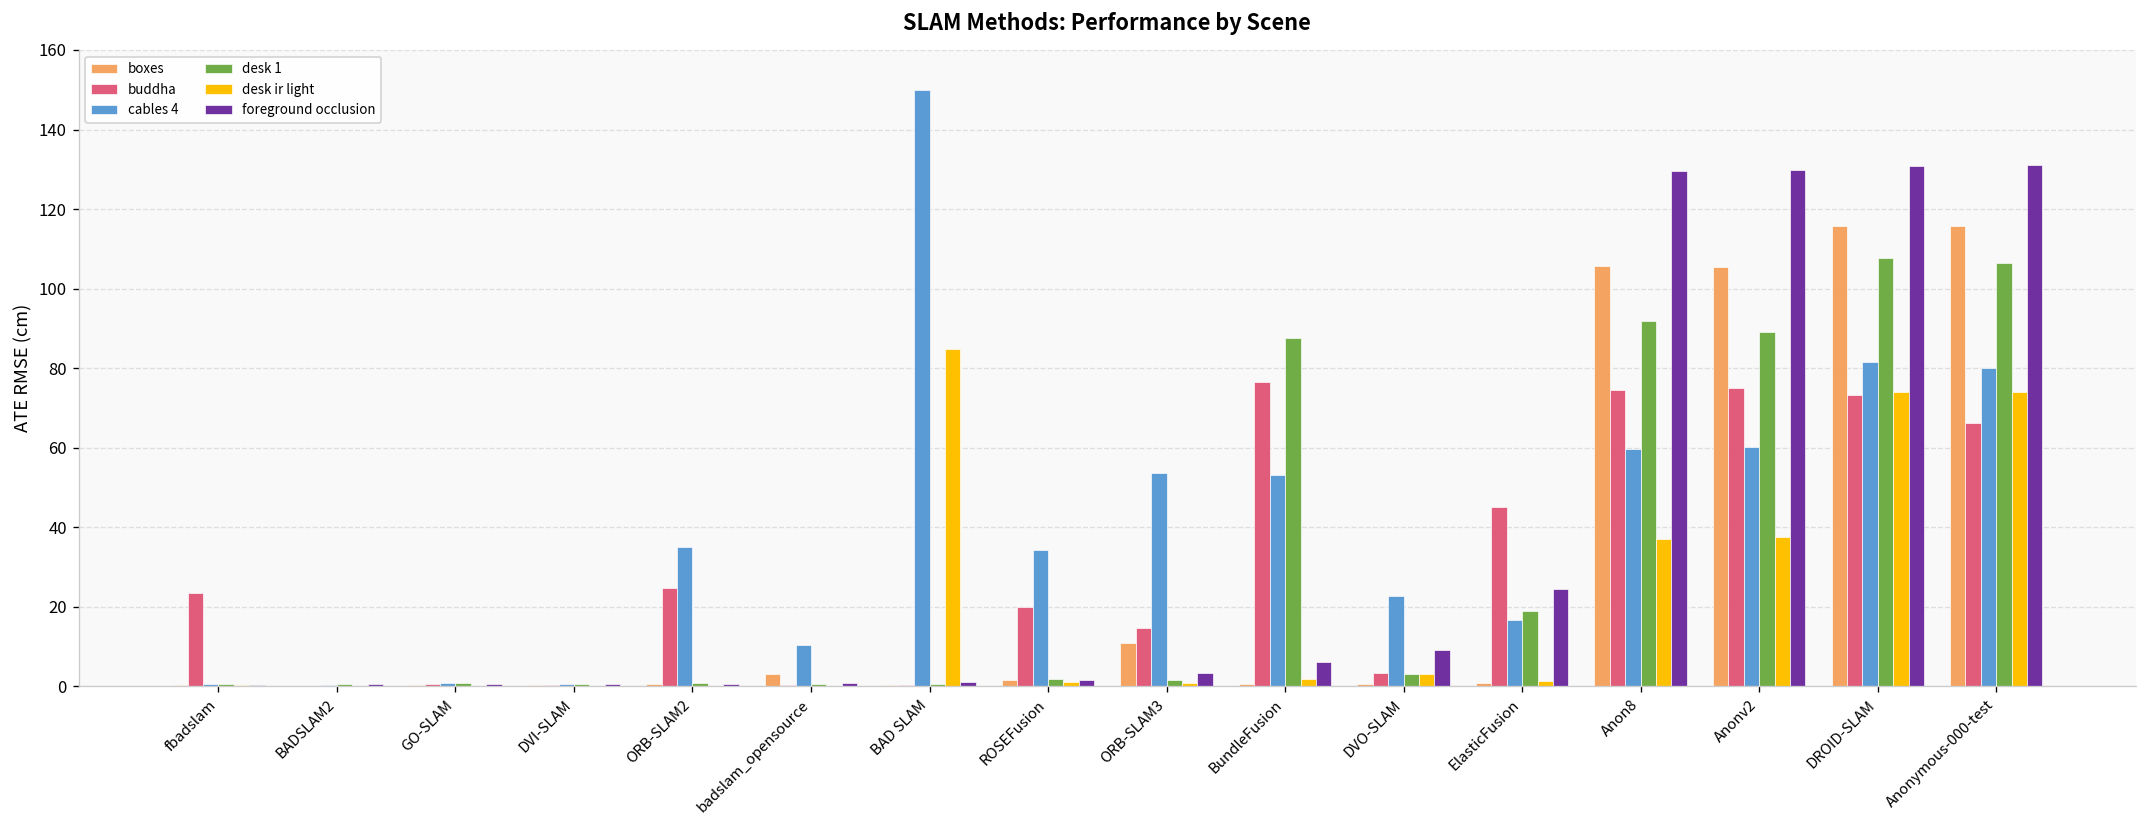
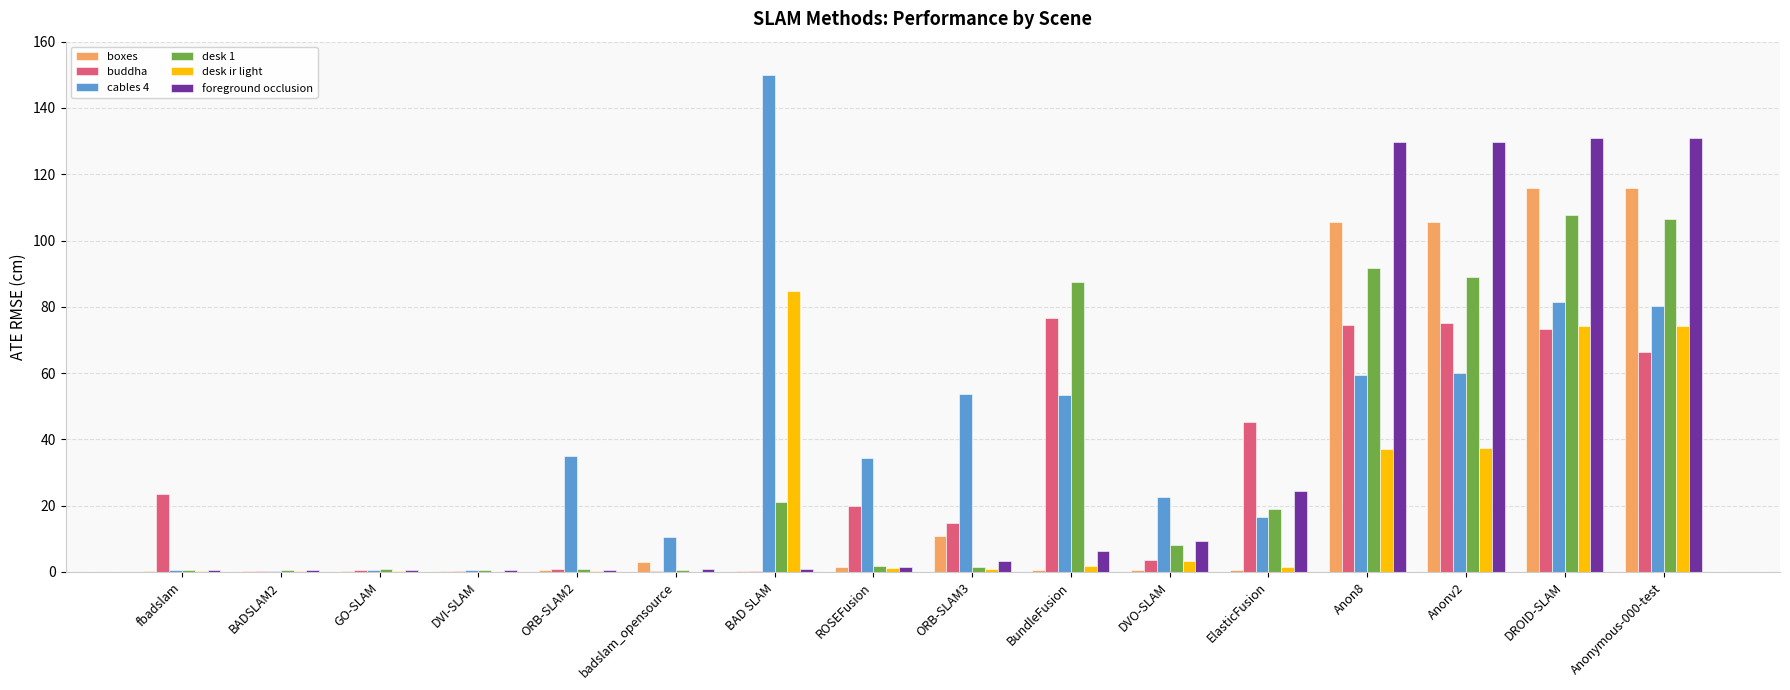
  {
    "boxes": {
      "badslam_opensource": 3,
      "ROSEFusion": 2,
      "ORB-SLAM3": 11,
      "Anon8": 106,
      "Anonv2": 106,
      "DROID-SLAM": 116,
      "Anonymous-000-test": 116
    },
    "buddha": {
      "fbadslam": 23,
-     "ORB-SLAM2": 25,
+     "ORB-SLAM2": 1,
      "ROSEFusion": 20,
      "ORB-SLAM3": 15,
      "BundleFusion": 77,
      "DVO-SLAM": 3,
      "ElasticFusion": 45,
      "Anon8": 74,
      "Anonv2": 75,
      "DROID-SLAM": 73,
      "Anonymous-000-test": 66
    },
    "cables 4": {
      "ORB-SLAM2": 35,
      "badslam_opensource": 10,
      "BAD SLAM": 150,
      "ROSEFusion": 34,
      "ORB-SLAM3": 54,
      "BundleFusion": 53,
      "DVO-SLAM": 23,
      "ElasticFusion": 17,
      "Anon8": 60,
      "Anonv2": 60,
      "DROID-SLAM": 82,
      "Anonymous-000-test": 80
    },
    "desk 1": {
      "GO-SLAM": 1,
      "ORB-SLAM2": 1,
-     "BAD SLAM": 0,
+     "BAD SLAM": 21,
      "ROSEFusion": 2,
      "ORB-SLAM3": 2,
      "BundleFusion": 88,
-     "DVO-SLAM": 3,
+     "DVO-SLAM": 8,
      "ElasticFusion": 19,
      "Anon8": 92,
      "Anonv2": 89,
      "DROID-SLAM": 108,
      "Anonymous-000-test": 107
    },
    "desk ir light": {
      "BAD SLAM": 85,
      "ROSEFusion": 1,
      "ORB-SLAM3": 1,
      "BundleFusion": 2,
      "DVO-SLAM": 3,
      "ElasticFusion": 1,
      "Anon8": 37,
      "Anonv2": 38,
      "DROID-SLAM": 74,
      "Anonymous-000-test": 74
    },
    "foreground occlusion": {
      "badslam_opensource": 1,
      "BAD SLAM": 1,
      "ROSEFusion": 2,
      "ORB-SLAM3": 3,
      "BundleFusion": 6,
      "DVO-SLAM": 9,
      "ElasticFusion": 24,
      "Anon8": 130,
      "Anonv2": 130,
      "DROID-SLAM": 131,
      "Anonymous-000-test": 131
    }
  }
